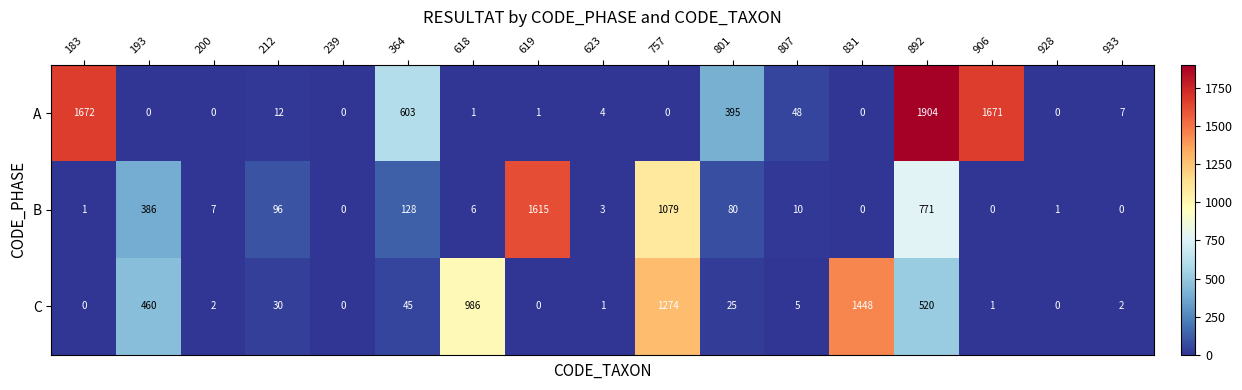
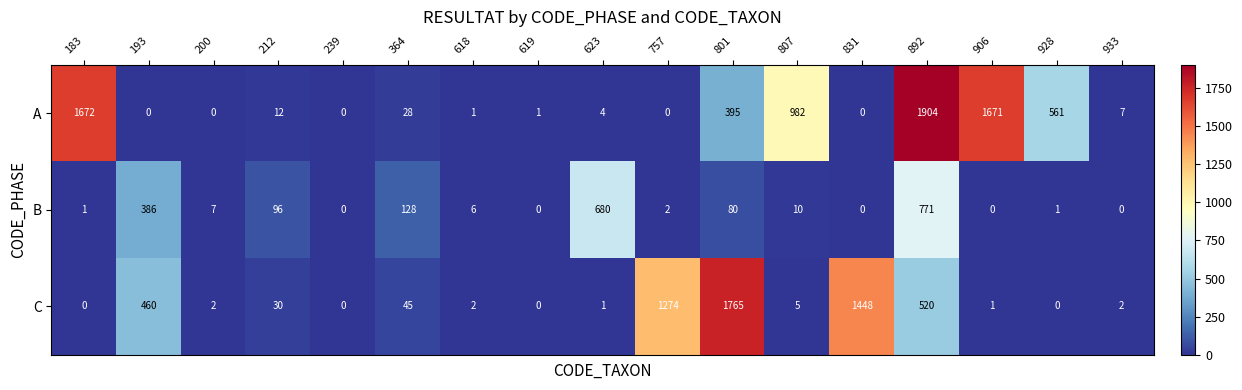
  {
    "A": {
      "183": 1672,
      "193": 0,
      "200": 0,
      "212": 12,
      "239": 0,
-     "364": 603,
+     "364": 28,
      "618": 1,
      "619": 1,
      "623": 4,
      "757": 0,
      "801": 395,
-     "807": 48,
+     "807": 982,
      "831": 0,
      "892": 1904,
      "906": 1671,
-     "928": 0,
+     "928": 561,
      "933": 7
    },
    "B": {
      "183": 1,
      "193": 386,
      "200": 7,
      "212": 96,
      "239": 0,
      "364": 128,
      "618": 6,
-     "619": 1615,
-     "623": 3,
-     "757": 1079,
+     "619": 0,
+     "623": 680,
+     "757": 2,
      "801": 80,
      "807": 10,
      "831": 0,
      "892": 771,
      "906": 0,
      "928": 1,
      "933": 0
    },
    "C": {
      "183": 0,
      "193": 460,
      "200": 2,
      "212": 30,
      "239": 0,
      "364": 45,
-     "618": 986,
+     "618": 2,
      "619": 0,
      "623": 1,
      "757": 1274,
-     "801": 25,
+     "801": 1765,
      "807": 5,
      "831": 1448,
      "892": 520,
      "906": 1,
      "928": 0,
      "933": 2
    }
  }
